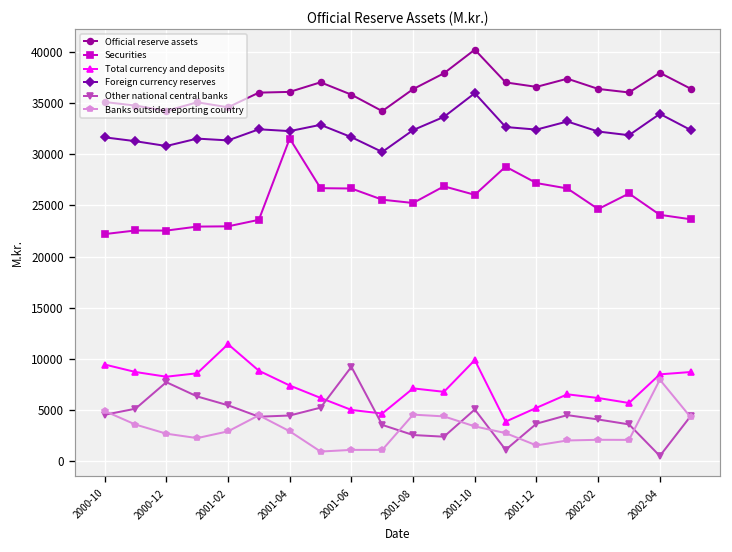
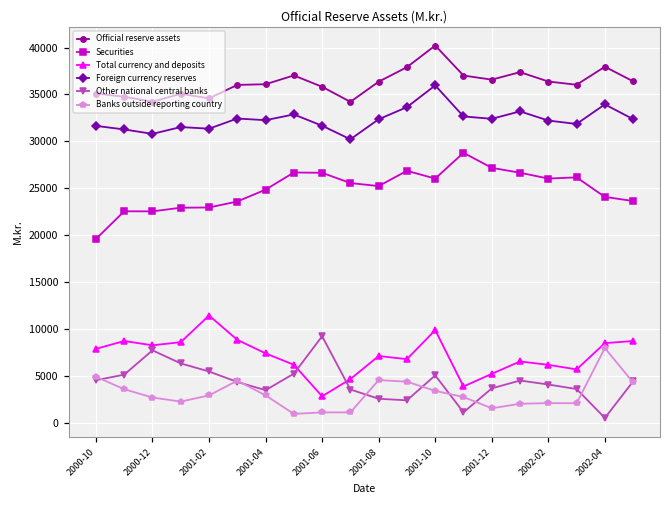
  {
    "Securities": {
-     "2000-10": 22000,
+     "2000-10": 20000,
      "2000-12": 23000,
      "2001-02": 23000,
-     "2001-04": 32000,
+     "2001-04": 25000,
      "2001-06": 27000,
      "2001-08": 25000,
      "2001-10": 26000,
      "2001-12": 27000,
-     "2002-02": 25000,
+     "2002-02": 26000,
      "2002-04": 24000
    },
    "Total currency and deposits": {
-     "2000-10": 9000,
+     "2000-10": 8000,
      "2000-12": 8000,
      "2001-02": 11000,
      "2001-04": 7000,
-     "2001-06": 5000,
+     "2001-06": 3000,
      "2001-08": 7000,
      "2001-10": 10000,
      "2001-12": 5000,
      "2002-02": 6000,
      "2002-04": 8000
    },
    "Other national central banks": {
      "2000-10": 5000,
      "2000-12": 8000,
      "2001-02": 5000,
-     "2001-04": 4000,
+     "2001-04": 3000,
      "2001-06": 9000,
      "2001-08": 3000,
      "2001-10": 5000,
      "2001-12": 4000,
      "2002-02": 4000,
      "2002-04": 1000
    },
    "Banks outside reporting country": {
      "2000-10": 5000,
      "2000-12": 3000,
      "2001-02": 3000,
      "2001-04": 3000,
      "2001-06": 1000,
      "2001-08": 5000,
      "2001-10": 3000,
      "2001-12": 2000,
      "2002-02": 2000,
      "2002-04": 8000
    }
  }
